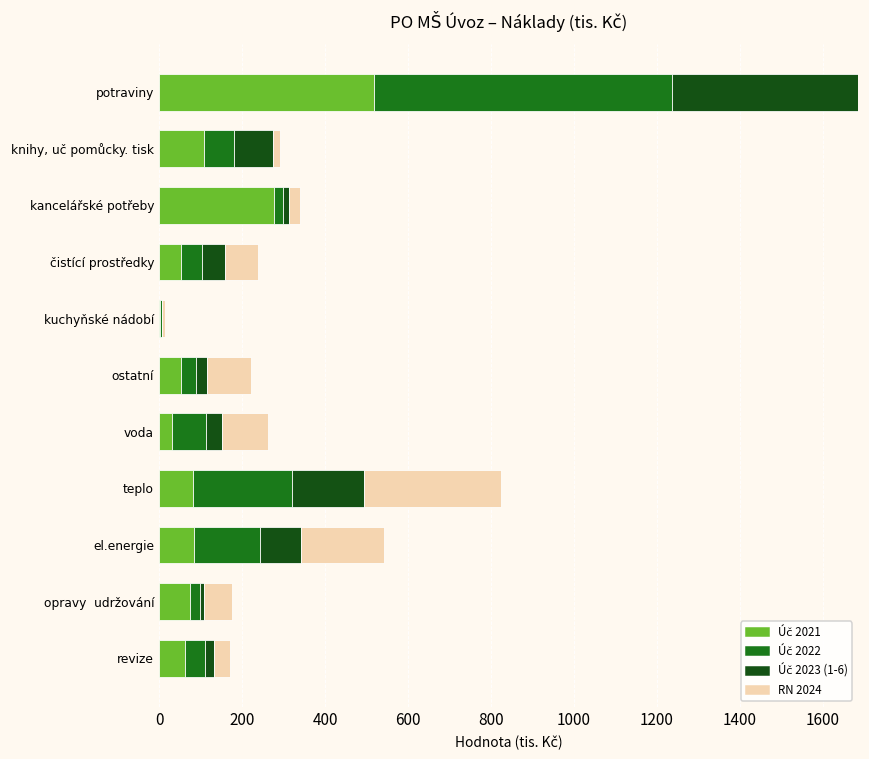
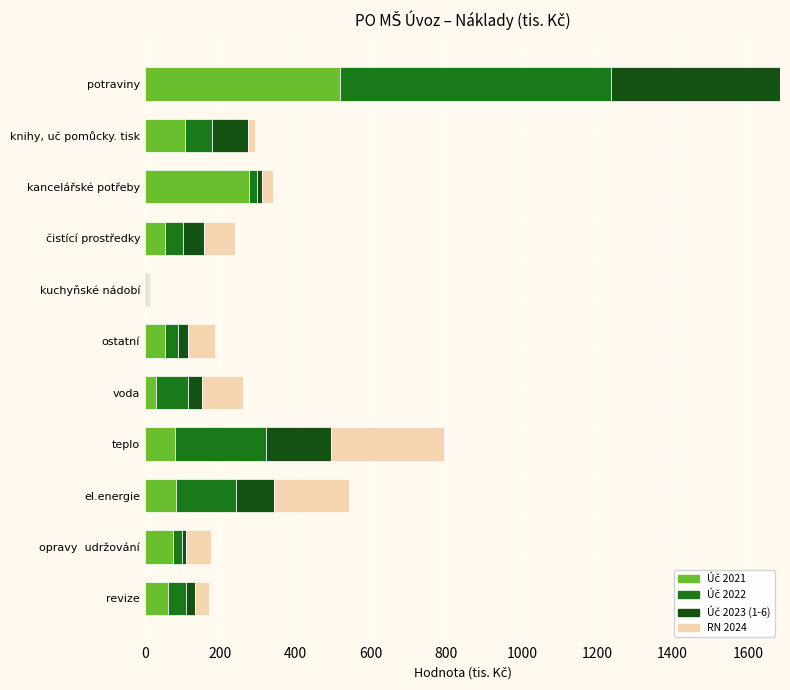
  {
    "Úč 2021": {
      "potraviny": 520,
      "knihy, uč pomůcky. tisk": 110,
      "kancelářské potřeby": 280,
      "čistící prostředky": 50,
      "ostatní": 50,
      "voda": 30,
      "teplo": 80,
      "el.energie": 80,
      "opravy udržování": 70,
      "revize": 60
    },
    "RN 2024": {
      "potraviny": 0,
      "knihy, uč pomůcky. tisk": 20,
      "kancelářské potřeby": 30,
      "čistící prostředky": 80,
      "kuchyňské nádobí": 10,
-     "ostatní": 110,
+     "ostatní": 70,
      "voda": 110,
-     "teplo": 330,
+     "teplo": 300,
      "el.energie": 200,
      "opravy udržování": 70,
      "revize": 40
    }
  }
